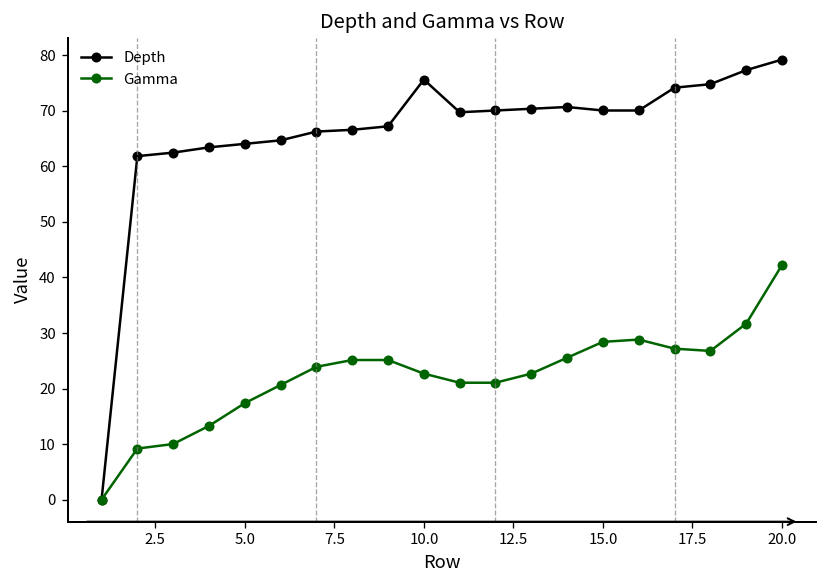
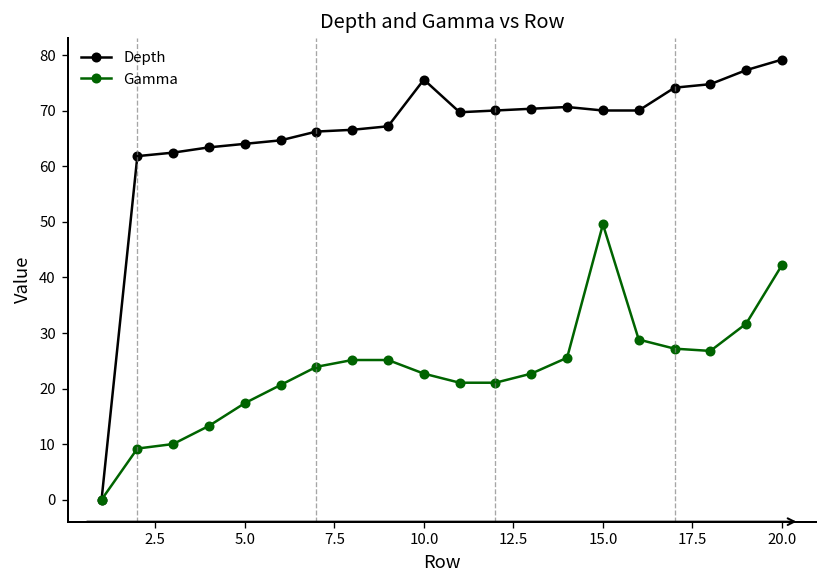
  {
    "Depth": {
      "5.0": 64,
      "10.0": 76,
      "15.0": 70,
      "20.0": 79
    },
    "Gamma": {
      "5.0": 17,
      "10.0": 23,
-     "15.0": 28,
+     "15.0": 50,
      "20.0": 42
    }
  }
